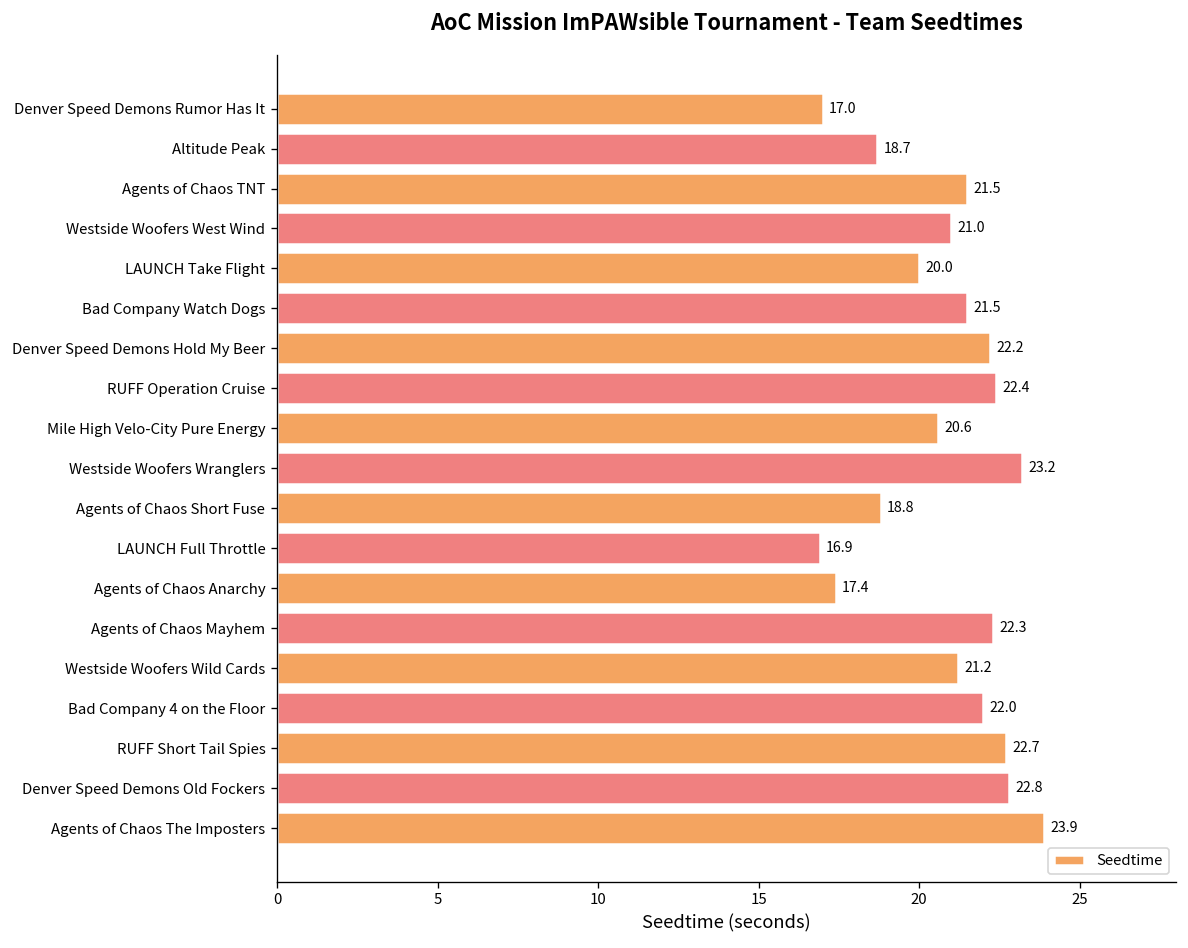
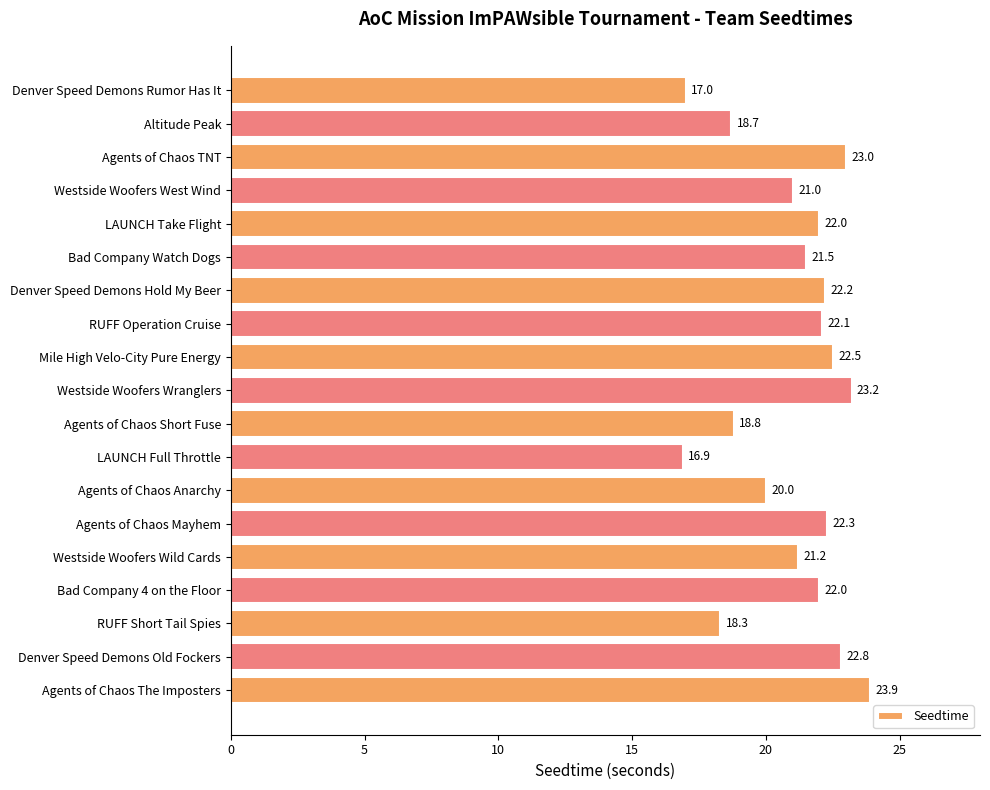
  {
    "Denver Speed Demons Rumor Has It": 17.0,
    "Altitude Peak": 18.7,
-   "Agents of Chaos TNT": 21.5,
+   "Agents of Chaos TNT": 23.0,
    "Westside Woofers West Wind": 21.0,
-   "LAUNCH Take Flight": 20.0,
+   "LAUNCH Take Flight": 22.0,
    "Bad Company Watch Dogs": 21.5,
    "Denver Speed Demons Hold My Beer": 22.2,
-   "RUFF Operation Cruise": 22.4,
-   "Mile High Velo-City Pure Energy": 20.6,
+   "RUFF Operation Cruise": 22.1,
+   "Mile High Velo-City Pure Energy": 22.5,
    "Westside Woofers Wranglers": 23.2,
    "Agents of Chaos Short Fuse": 18.8,
    "LAUNCH Full Throttle": 16.9,
-   "Agents of Chaos Anarchy": 17.4,
+   "Agents of Chaos Anarchy": 20.0,
    "Agents of Chaos Mayhem": 22.3,
    "Westside Woofers Wild Cards": 21.2,
    "Bad Company 4 on the Floor": 22.0,
-   "RUFF Short Tail Spies": 22.7,
+   "RUFF Short Tail Spies": 18.3,
    "Denver Speed Demons Old Fockers": 22.8,
    "Agents of Chaos The Imposters": 23.9
  }
